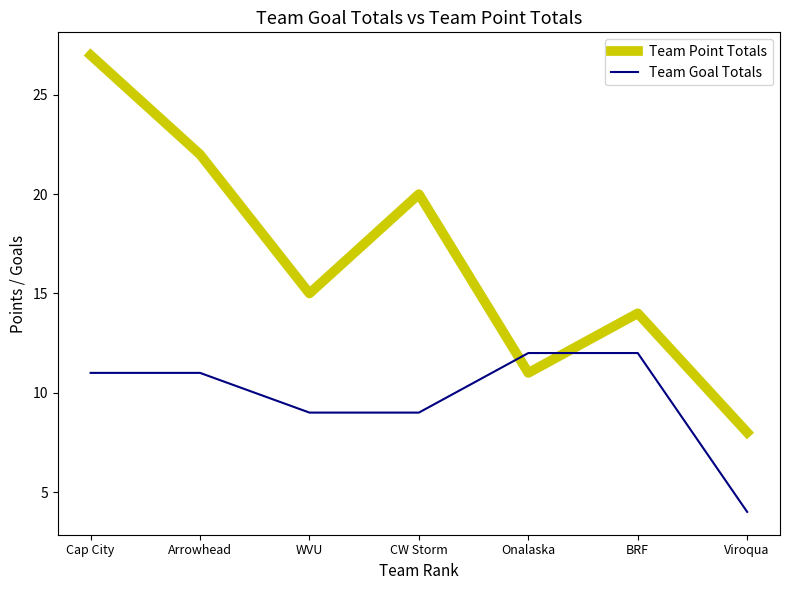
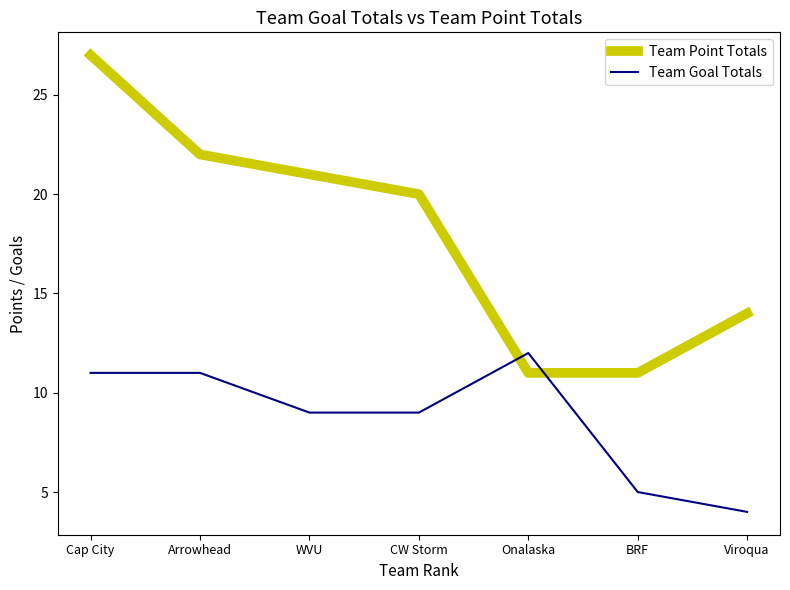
  {
    "Team Point Totals": {
      "Cap City": 27,
      "Arrowhead": 22,
-     "WVU": 15,
+     "WVU": 21,
      "CW Storm": 20,
      "Onalaska": 11,
-     "BRF": 14,
-     "Viroqua": 8
+     "BRF": 11,
+     "Viroqua": 14
    },
    "Team Goal Totals": {
      "Cap City": 11,
      "Arrowhead": 11,
      "WVU": 9,
      "CW Storm": 9,
      "Onalaska": 12,
-     "BRF": 12,
+     "BRF": 5,
      "Viroqua": 4
    }
  }
